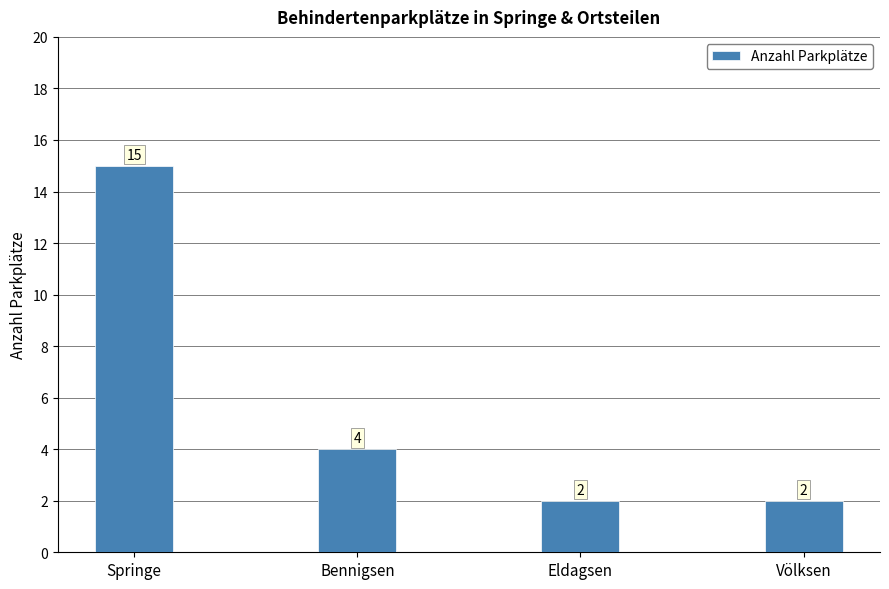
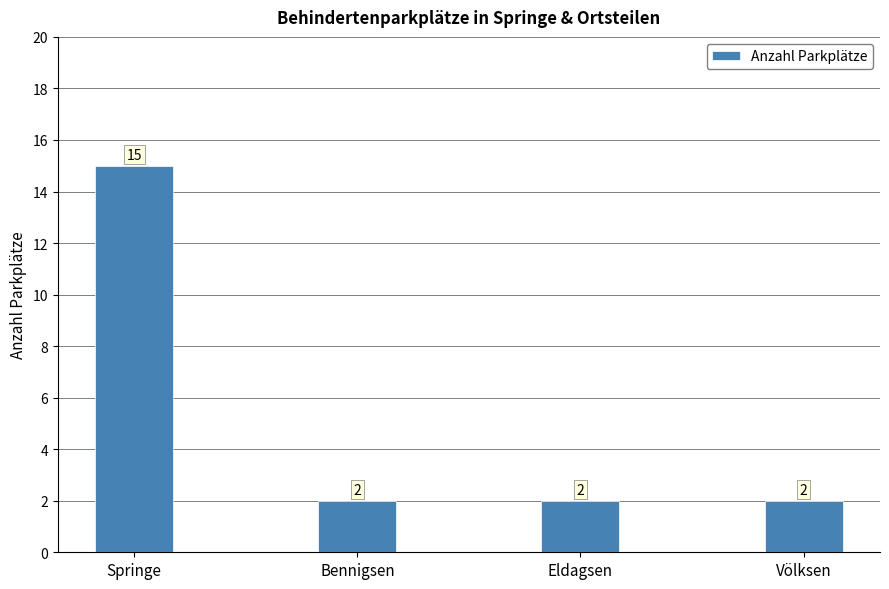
  {
-   "Bennigsen": 4
+   "Bennigsen": 2
  }
